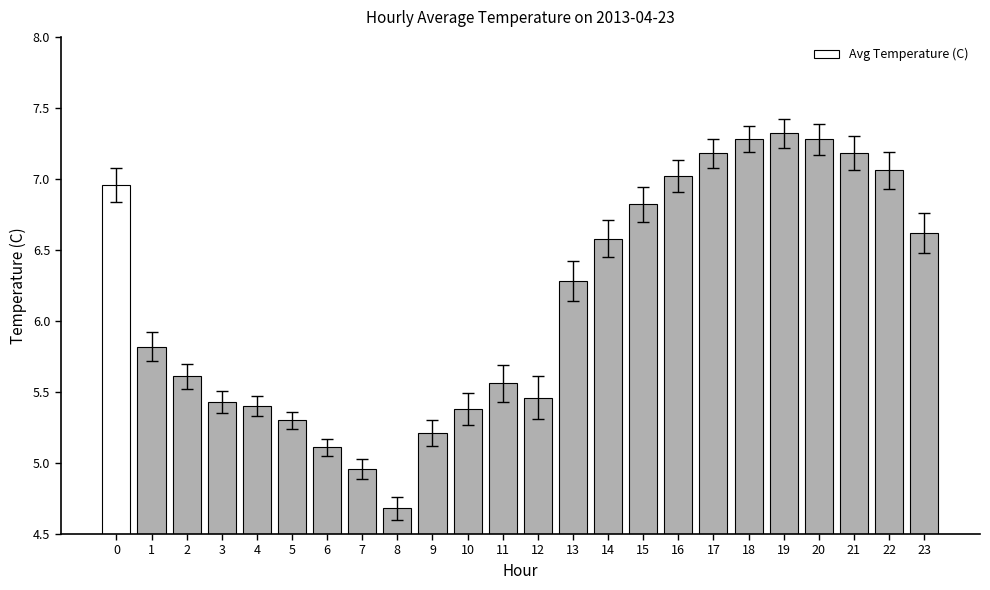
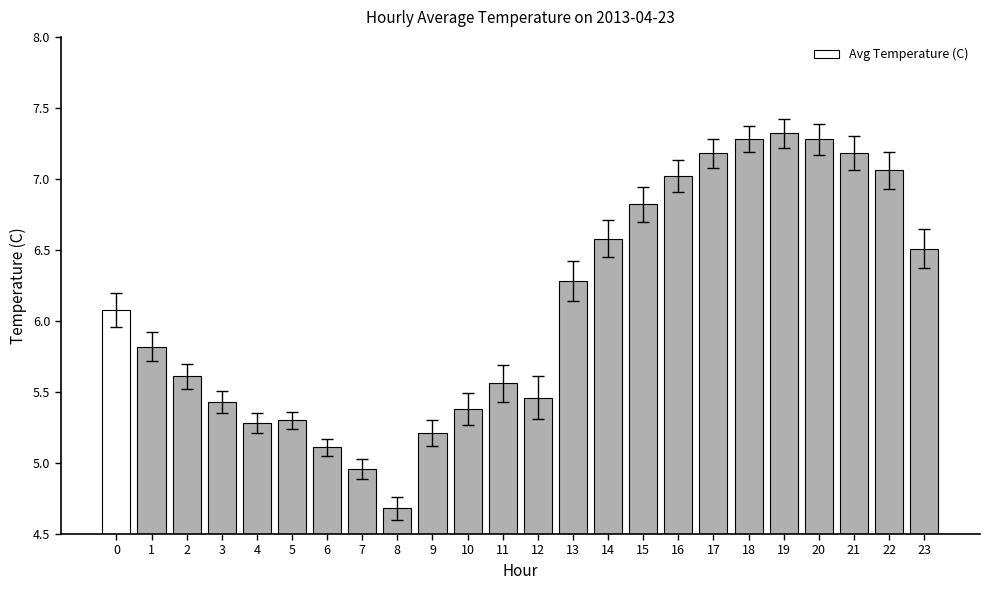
  {
    "Avg Temperature (C)": {
-     "0": 6.96,
+     "0": 6.08,
      "1": 5.82,
      "2": 5.61,
      "3": 5.43,
-     "4": 5.40,
+     "4": 5.28,
      "5": 5.30,
      "6": 5.11,
      "7": 4.96,
      "8": 4.68,
      "9": 5.21,
      "10": 5.38,
      "11": 5.56,
      "12": 5.46,
      "13": 6.28,
      "14": 6.58,
      "15": 6.82,
      "16": 7.02,
      "17": 7.18,
      "18": 7.28,
      "19": 7.32,
      "20": 7.28,
      "21": 7.18,
      "22": 7.06,
-     "23": 6.62
+     "23": 6.51
    }
  }
